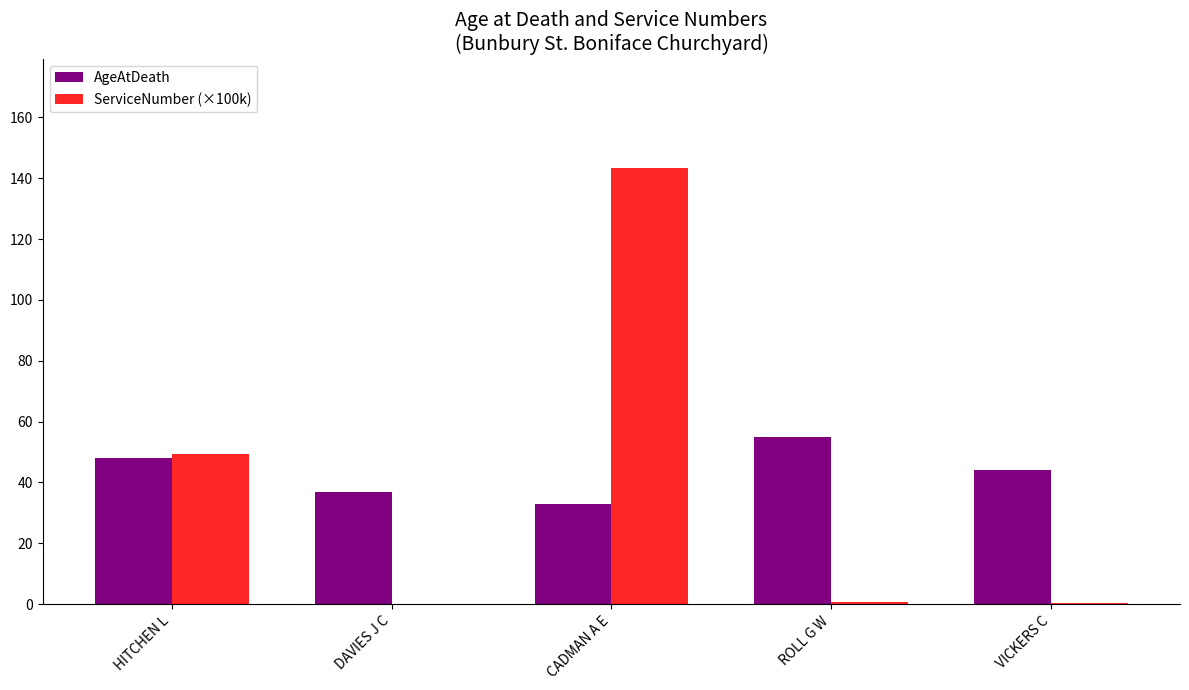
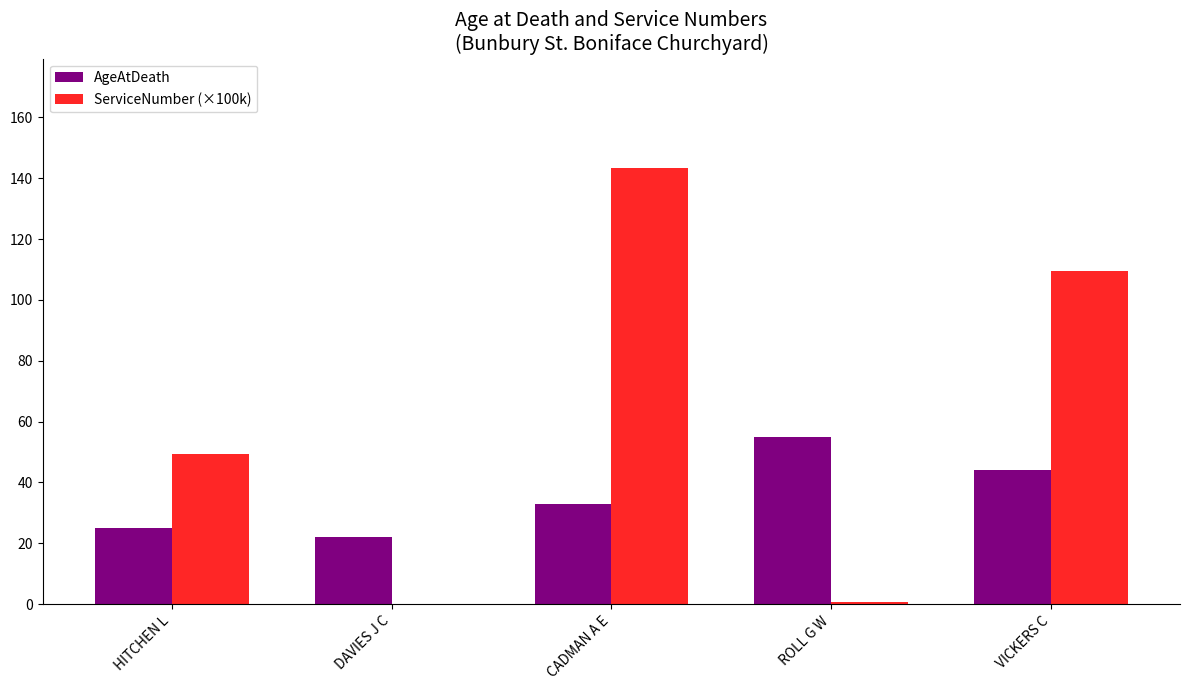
  {
    "AgeAtDeath": {
-     "HITCHEN L": 48,
-     "DAVIES J C": 37,
+     "HITCHEN L": 25,
+     "DAVIES J C": 22,
      "CADMAN A E": 33,
      "ROLL G W": 55,
      "VICKERS C": 44
    },
    "ServiceNumber (×100k)": {
      "HITCHEN L": 49,
      "DAVIES J C": 0,
      "CADMAN A E": 143,
-     "VICKERS C": 0
+     "VICKERS C": 110
    }
  }
